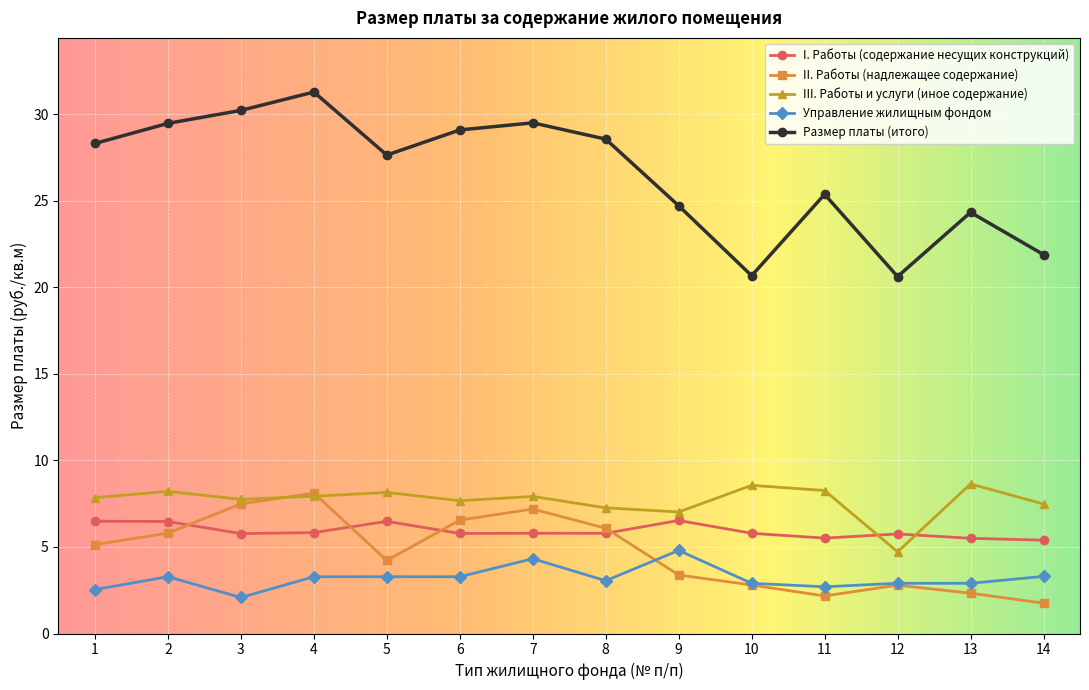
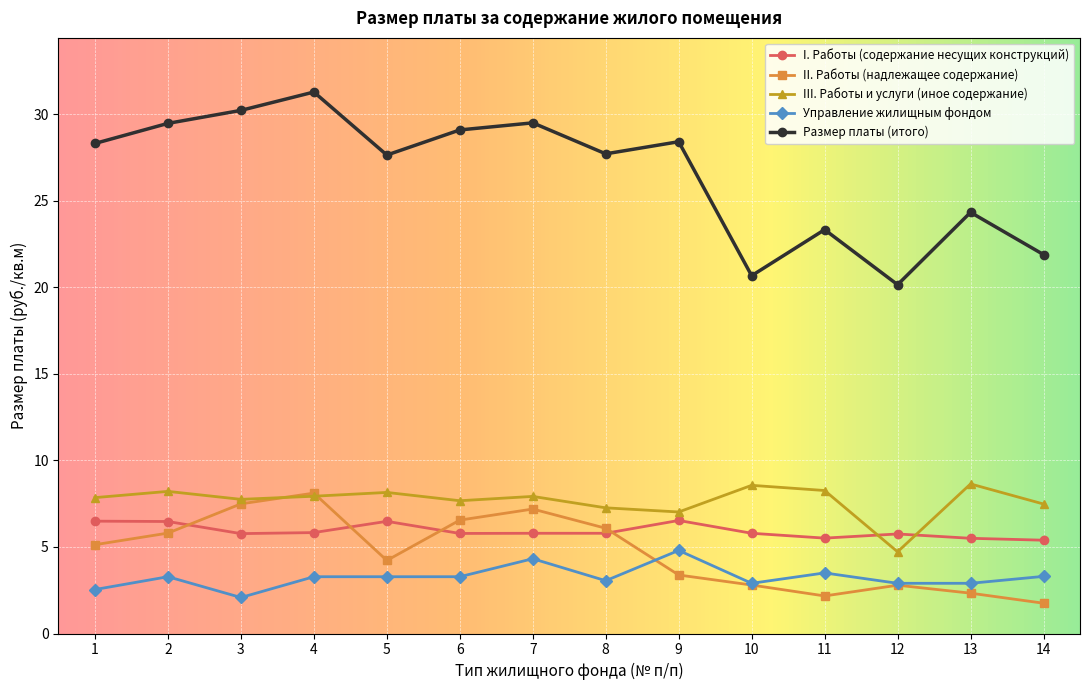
  {
    "Управление жилищным фондом": {
      "1": 2.5,
      "2": 3.3,
      "3": 2.1,
      "4": 3.3,
      "5": 3.3,
      "6": 3.3,
      "7": 4.3,
      "8": 3.1,
      "9": 4.8,
-     "11": 2.7,
+     "11": 3.5,
      "13": 2.9,
      "14": 3.3
    },
    "Размер платы (итого)": {
      "1": 28.3,
      "2": 29.5,
      "3": 30.2,
      "4": 31.3,
      "5": 27.6,
      "6": 29.1,
      "7": 29.5,
-     "8": 28.6,
-     "9": 24.7,
+     "8": 27.7,
+     "9": 28.4,
      "10": 20.7,
-     "11": 25.4,
-     "12": 20.6,
+     "11": 23.3,
+     "12": 20.2,
      "13": 24.3,
      "14": 21.9
    }
  }
